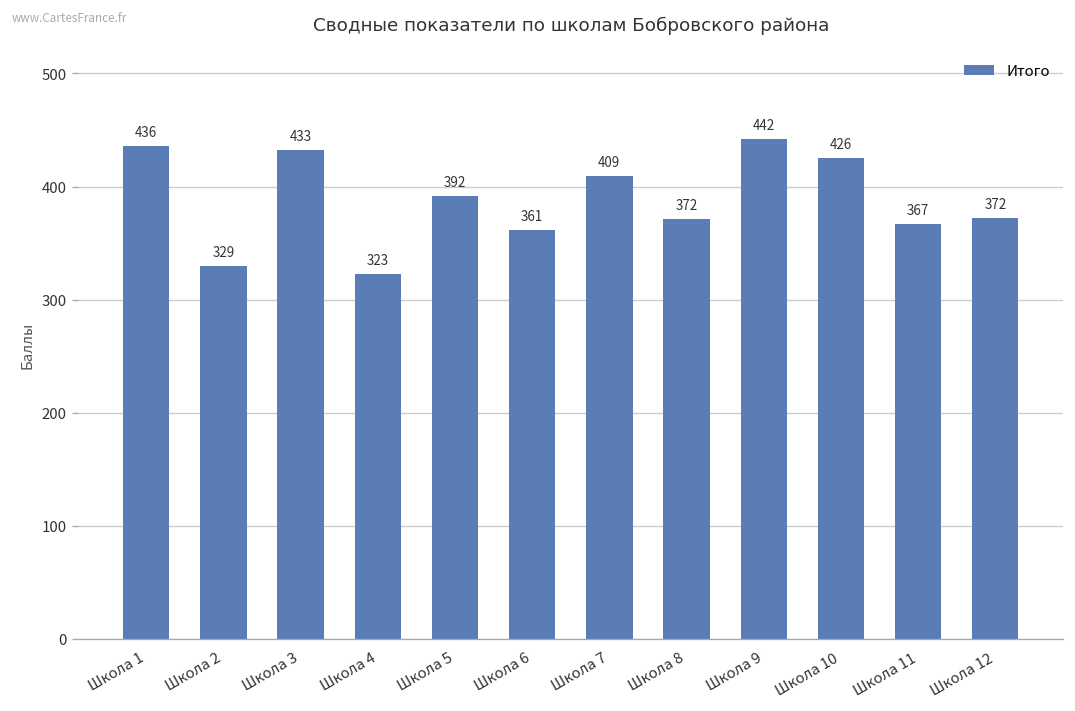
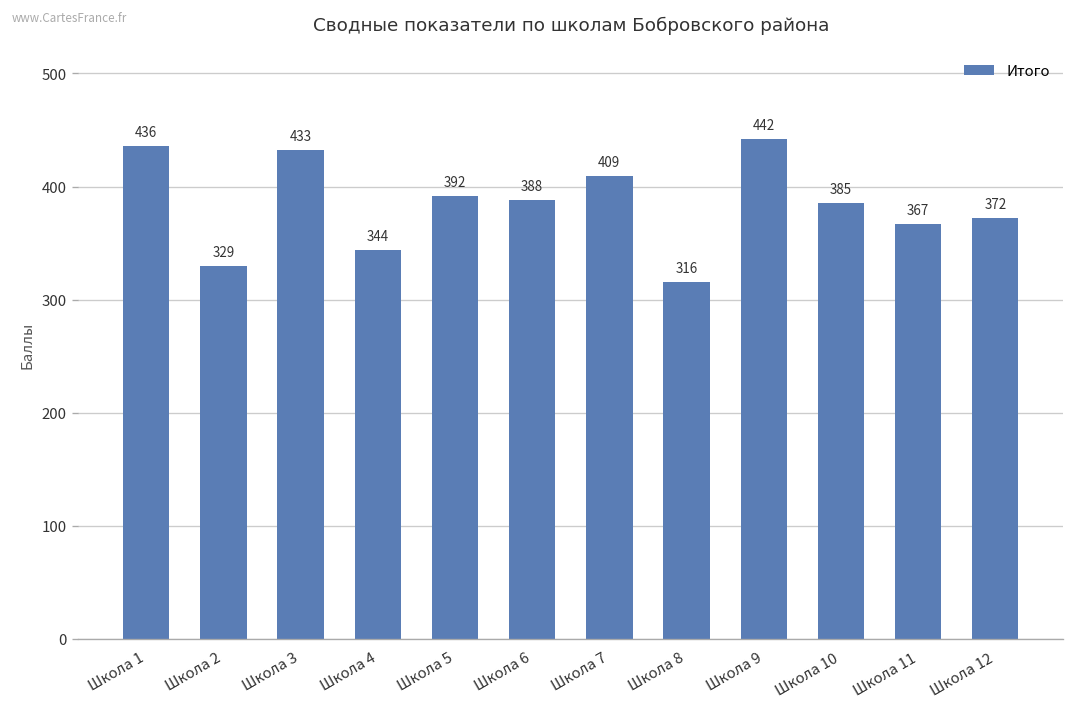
  {
    "Школа 1": 436,
    "Школа 2": 329,
    "Школа 3": 433,
-   "Школа 4": 323,
+   "Школа 4": 344,
    "Школа 5": 392,
-   "Школа 6": 361,
+   "Школа 6": 388,
    "Школа 7": 409,
-   "Школа 8": 372,
+   "Школа 8": 316,
    "Школа 9": 442,
-   "Школа 10": 426,
+   "Школа 10": 385,
    "Школа 11": 367,
    "Школа 12": 372
  }
